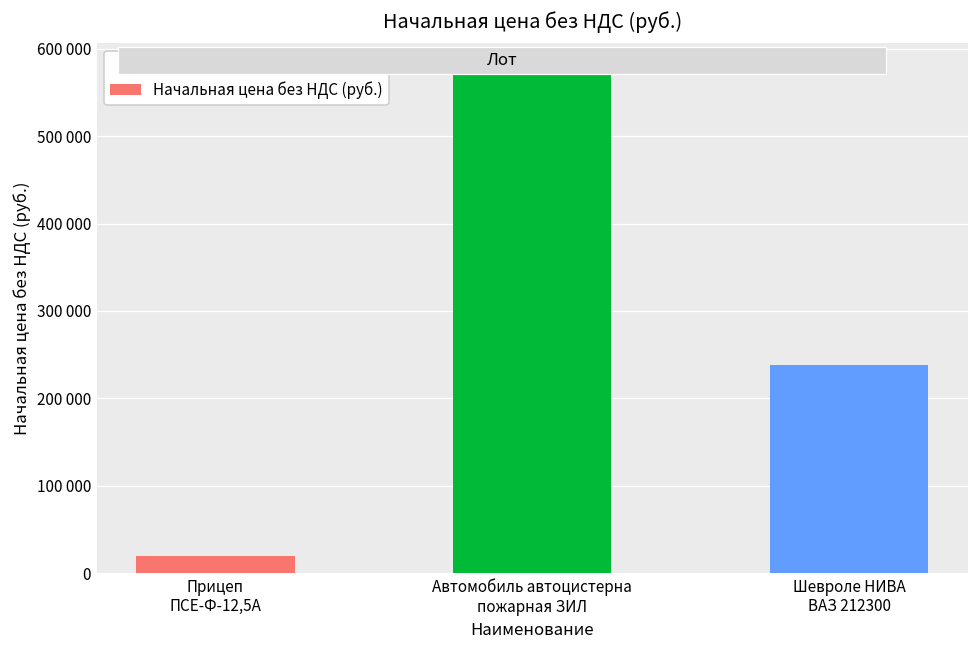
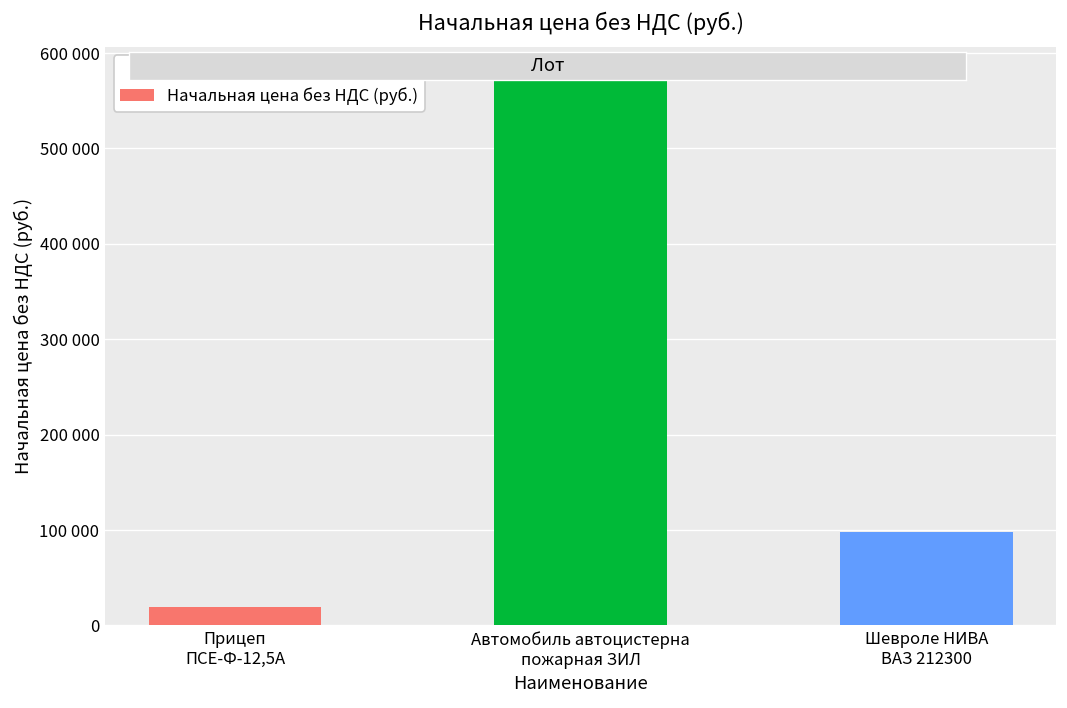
  {
    "Прицеп ПСЕ-Ф-12,5А": 20000,
    "Автомобиль автоцистерна пожарная ЗИЛ": 580000,
-   "Шевроле НИВА ВАЗ 212300": 240000
+   "Шевроле НИВА ВАЗ 212300": 100000
  }
